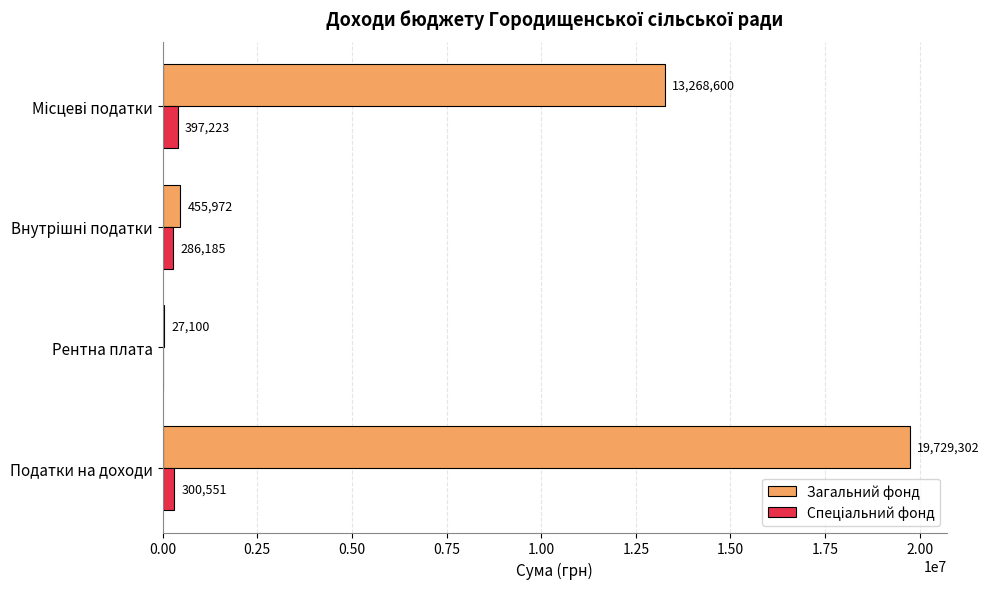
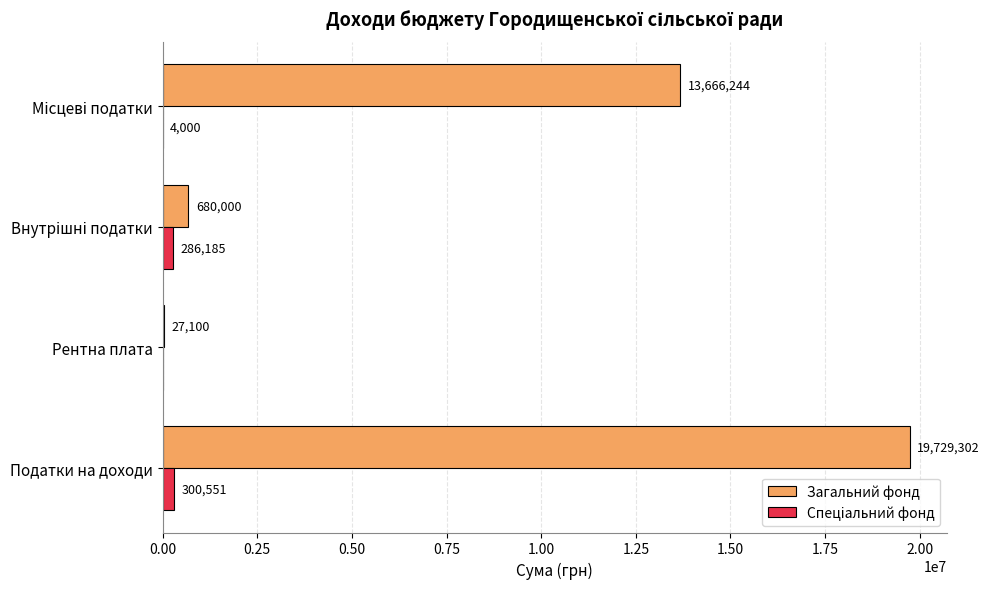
  {
    "Загальний фонд": {
-     "Місцеві податки": "13,268,600",
-     "Внутрішні податки": "455,972",
+     "Місцеві податки": "13,666,244",
+     "Внутрішні податки": "680,000",
      "Рентна плата": "27,100",
      "Податки на доходи": "19,729,302"
    },
    "Спеціальний фонд": {
-     "Місцеві податки": "397,223",
+     "Місцеві податки": "4,000",
      "Внутрішні податки": "286,185",
      "Податки на доходи": "300,551"
    }
  }
